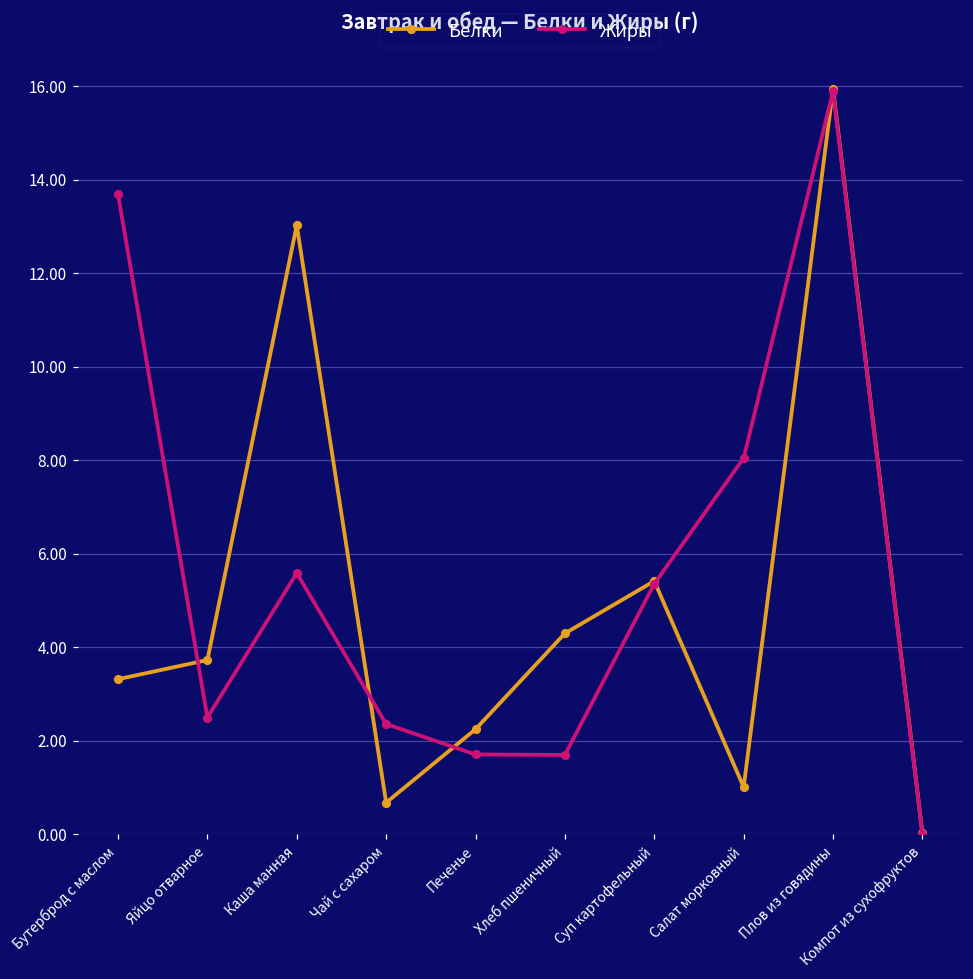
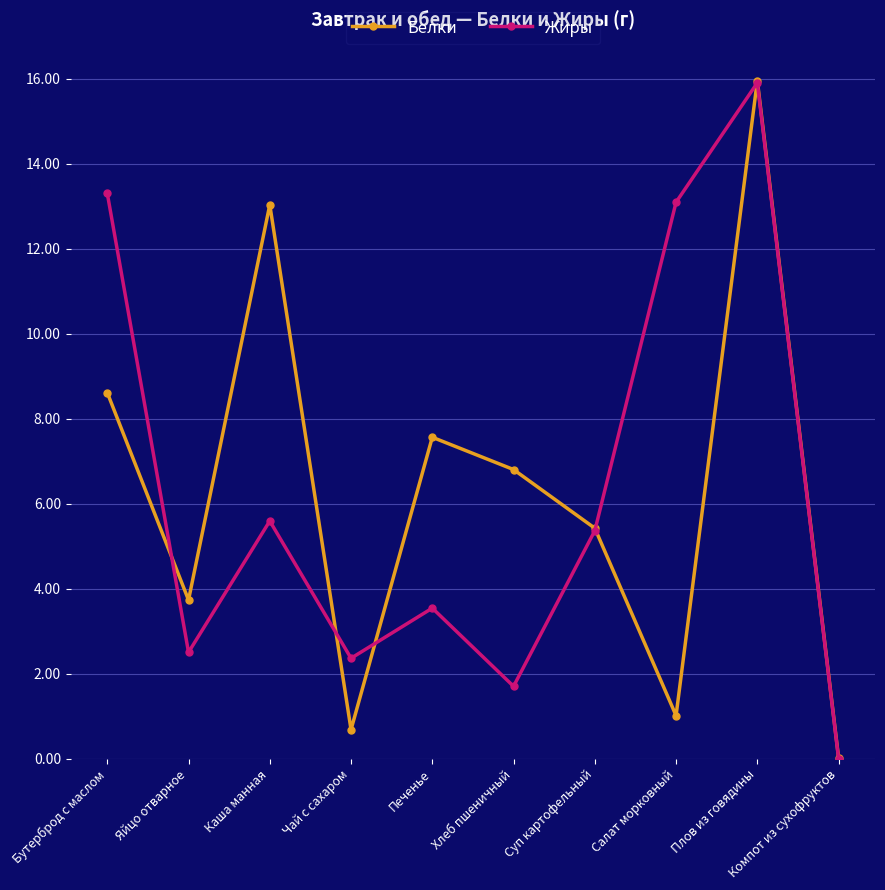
  {
    "Белки": {
-     "Бутерброд с маслом": 3.3,
+     "Бутерброд с маслом": 8.6,
      "Яйцо отварное": 3.7,
      "Каша манная": 13.0,
      "Чай с сахаром": 0.7,
-     "Печенье": 2.3,
-     "Хлеб пшеничный": 4.3,
+     "Печенье": 7.6,
+     "Хлеб пшеничный": 6.8,
      "Суп картофельный": 5.4,
      "Салат морковный": 1.0
    },
    "Жиры": {
-     "Бутерброд с маслом": 13.7,
+     "Бутерброд с маслом": 13.3,
      "Яйцо отварное": 2.5,
      "Каша манная": 5.6,
      "Чай с сахаром": 2.4,
-     "Печенье": 1.7,
+     "Печенье": 3.5,
      "Хлеб пшеничный": 1.7,
      "Суп картофельный": 5.4,
-     "Салат морковный": 8.1
+     "Салат морковный": 13.1
    }
  }
